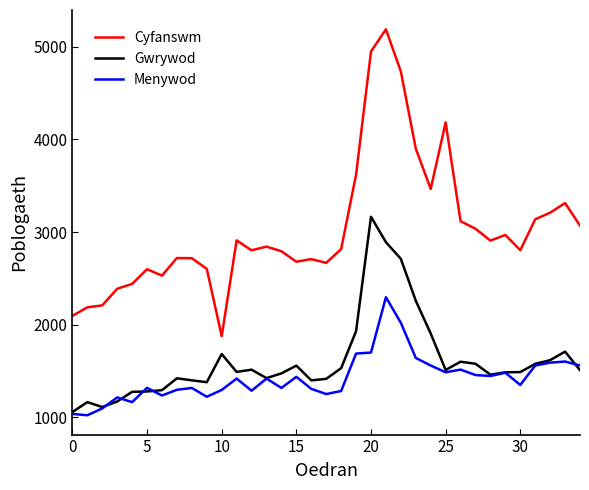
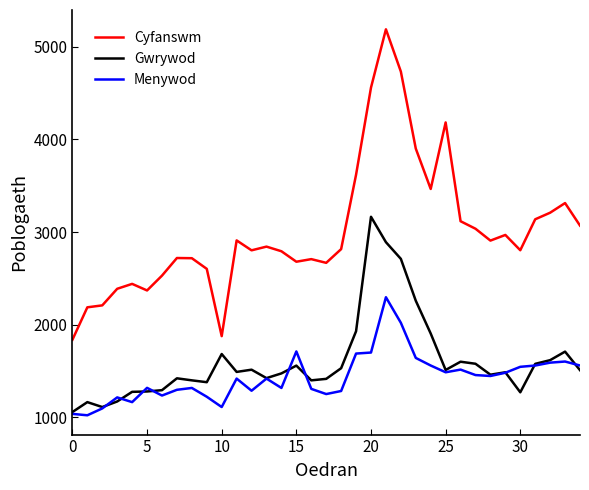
  {
    "Cyfanswm": {
-     "0": 2100,
-     "5": 2600,
+     "0": 1800,
+     "5": 2400,
      "10": 1900,
      "15": 2700,
-     "20": 4900,
+     "20": 4600,
      "25": 4200,
      "30": 2800
    },
    "Gwrywod": {
      "5": 1300,
      "10": 1700,
      "15": 1600,
      "20": 3200,
-     "30": 1500
+     "30": 1300
    },
    "Menywod": {
      "5": 1300,
-     "10": 1300,
-     "15": 1400,
+     "10": 1100,
+     "15": 1700,
      "20": 1700,
-     "30": 1400
+     "30": 1500
    }
  }
